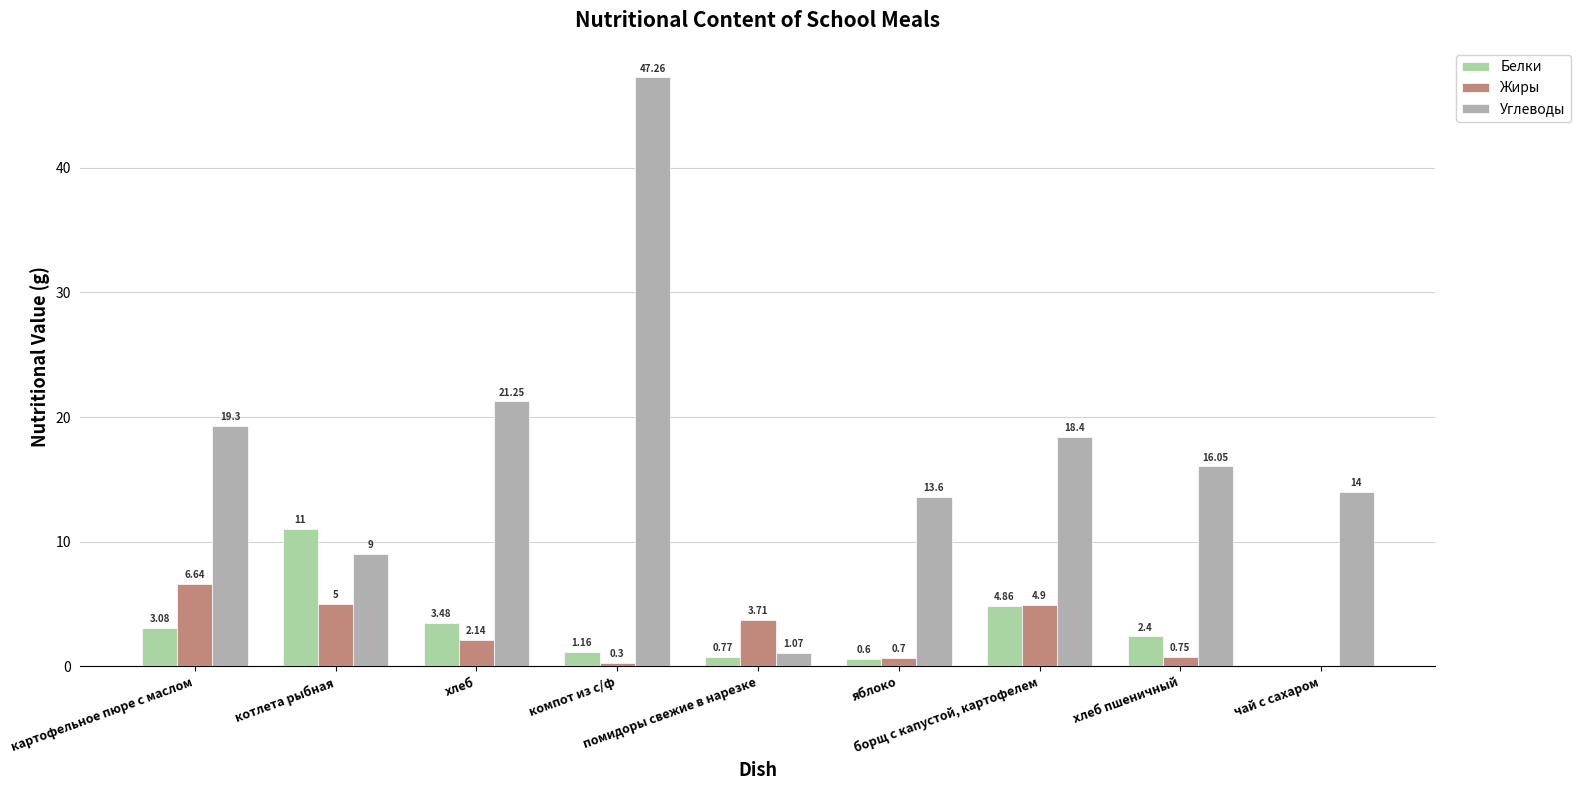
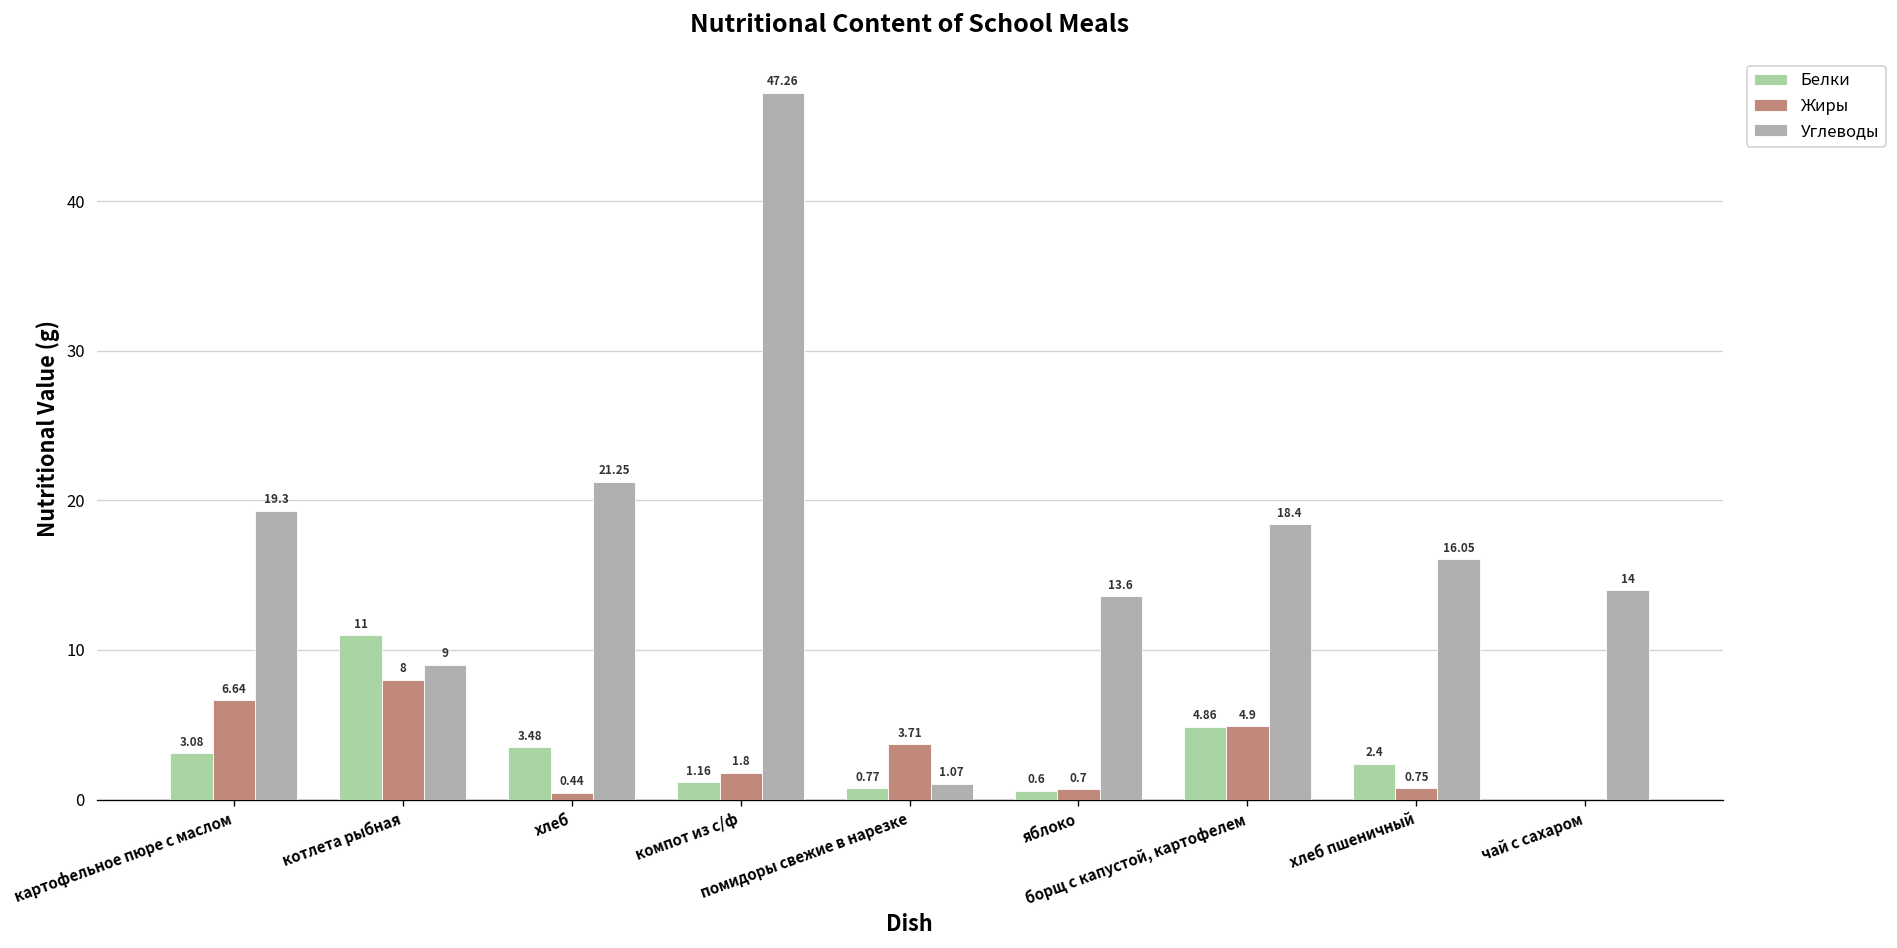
  {
    "Жиры": {
      "картофельное пюре с маслом": 6.64,
-     "котлета рыбная": 5,
-     "хлеб": 2.14,
-     "компот из с/ф": 0.3,
+     "котлета рыбная": 8,
+     "хлеб": 0.44,
+     "компот из с/ф": 1.8,
      "помидоры свежие в нарезке": 3.71,
      "яблоко": 0.7,
      "борщ с капустой, картофелем": 4.9,
      "хлеб пшеничный": 0.75
    }
  }
